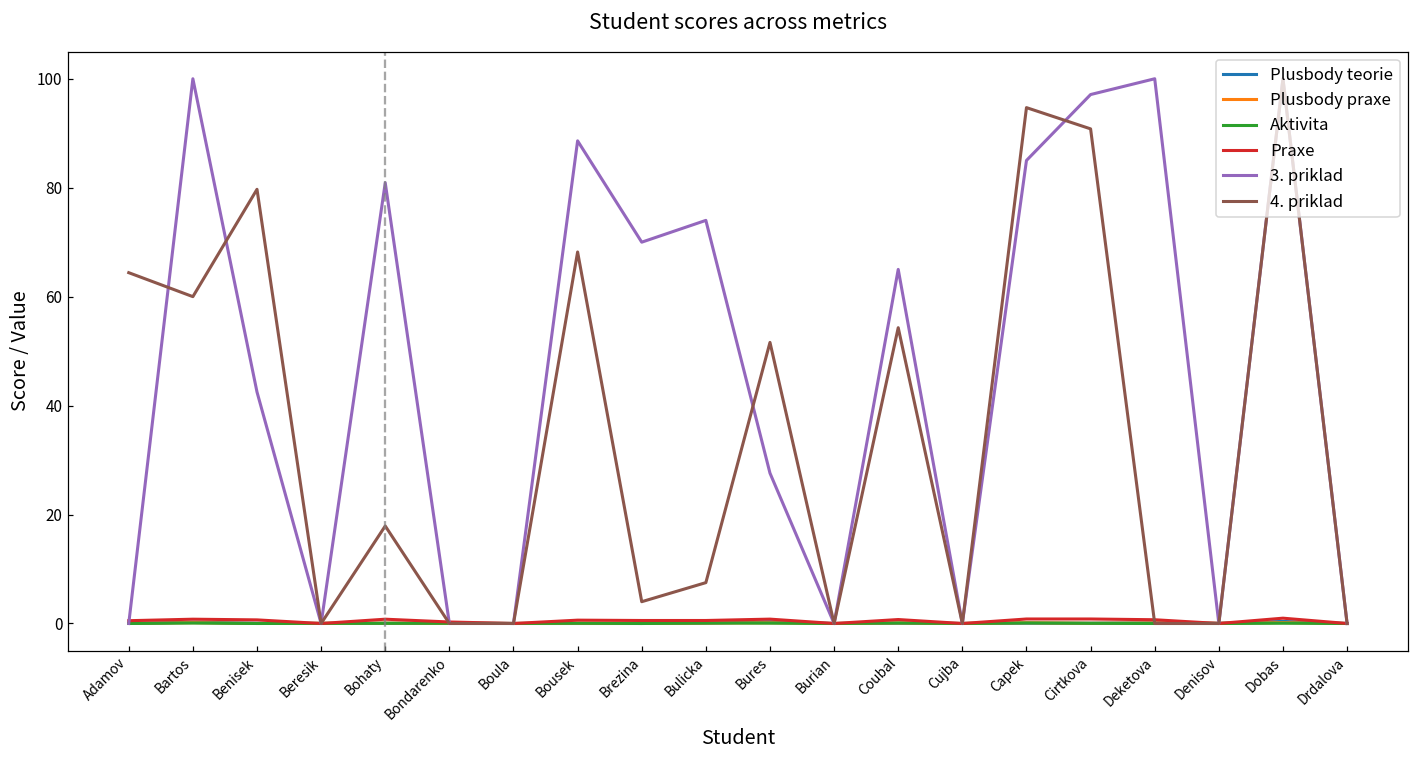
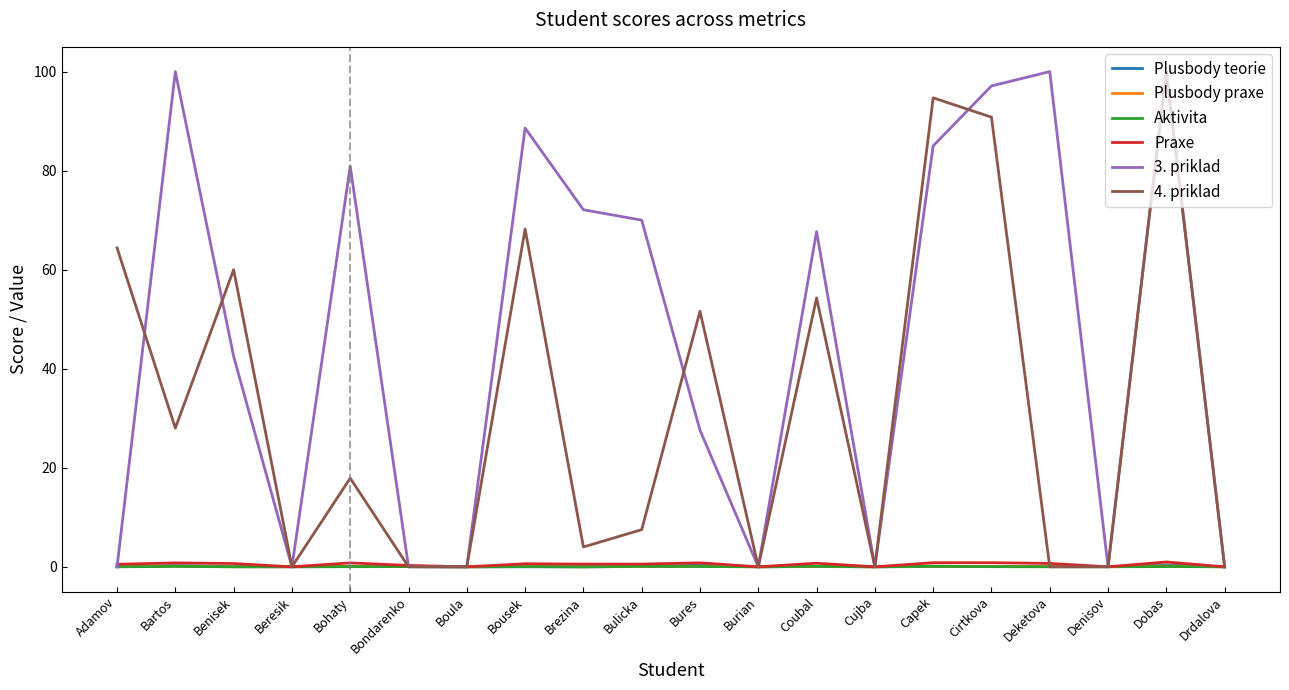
  {
    "Praxe": {
      "Bartos": 1,
      "Benisek": 1,
      "Bohaty": 1,
      "Bousek": 1,
      "Brezina": 1,
      "Coubal": 1,
      "Capek": 1,
      "Cirtkova": 1,
      "Deketova": 1,
      "Dobas": 1
    },
    "3. priklad": {
      "Bartos": 100,
      "Benisek": 43,
      "Bohaty": 81,
      "Bousek": 89,
-     "Brezina": 70,
-     "Bulicka": 74,
+     "Brezina": 72,
+     "Bulicka": 70,
      "Bures": 28,
-     "Coubal": 65,
+     "Coubal": 68,
      "Capek": 85,
      "Cirtkova": 97,
      "Deketova": 100
    },
    "4. priklad": {
      "Adamov": 64,
-     "Bartos": 60,
-     "Benisek": 80,
+     "Bartos": 28,
+     "Benisek": 60,
      "Bohaty": 18,
      "Bousek": 68,
      "Brezina": 4,
      "Bulicka": 8,
      "Bures": 52,
      "Coubal": 54,
      "Capek": 95,
      "Cirtkova": 91
    }
  }
